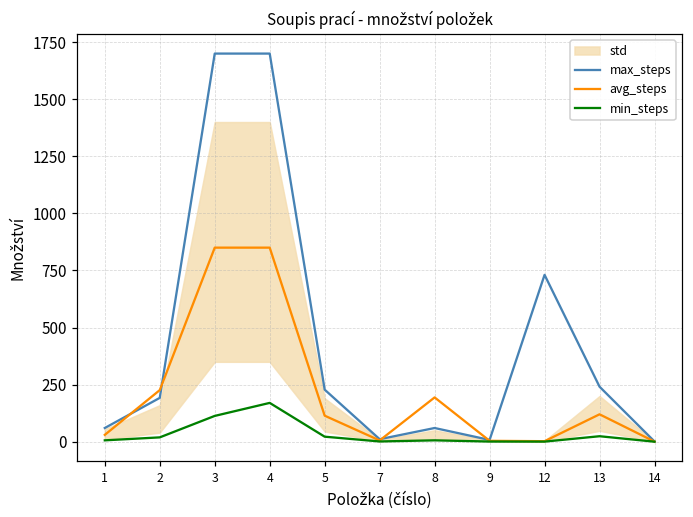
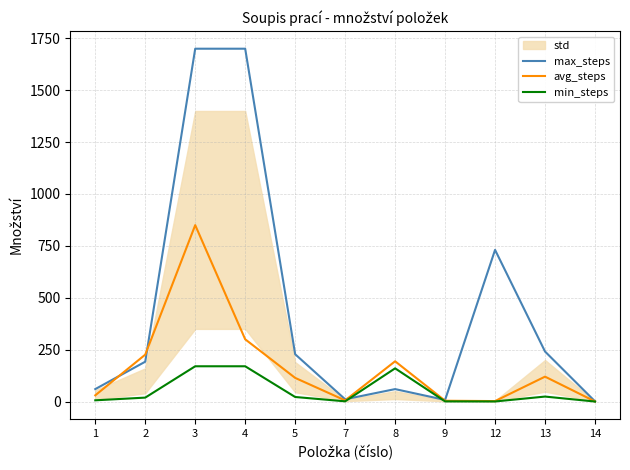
  {
    "max_steps": {
      "2": 190,
      "3": 1700,
      "4": 1700,
      "5": 230,
      "12": 730,
      "13": 240
    },
    "avg_steps": {
      "1": 30,
      "2": 230,
      "3": 850,
-     "4": 850,
+     "4": 300,
      "5": 110,
      "8": 190,
      "13": 120
    },
    "min_steps": {
      "1": 10,
      "2": 20,
-     "3": 110,
+     "3": 170,
      "4": 170,
      "5": 20,
-     "8": 10,
+     "8": 160,
      "13": 20
    }
  }
